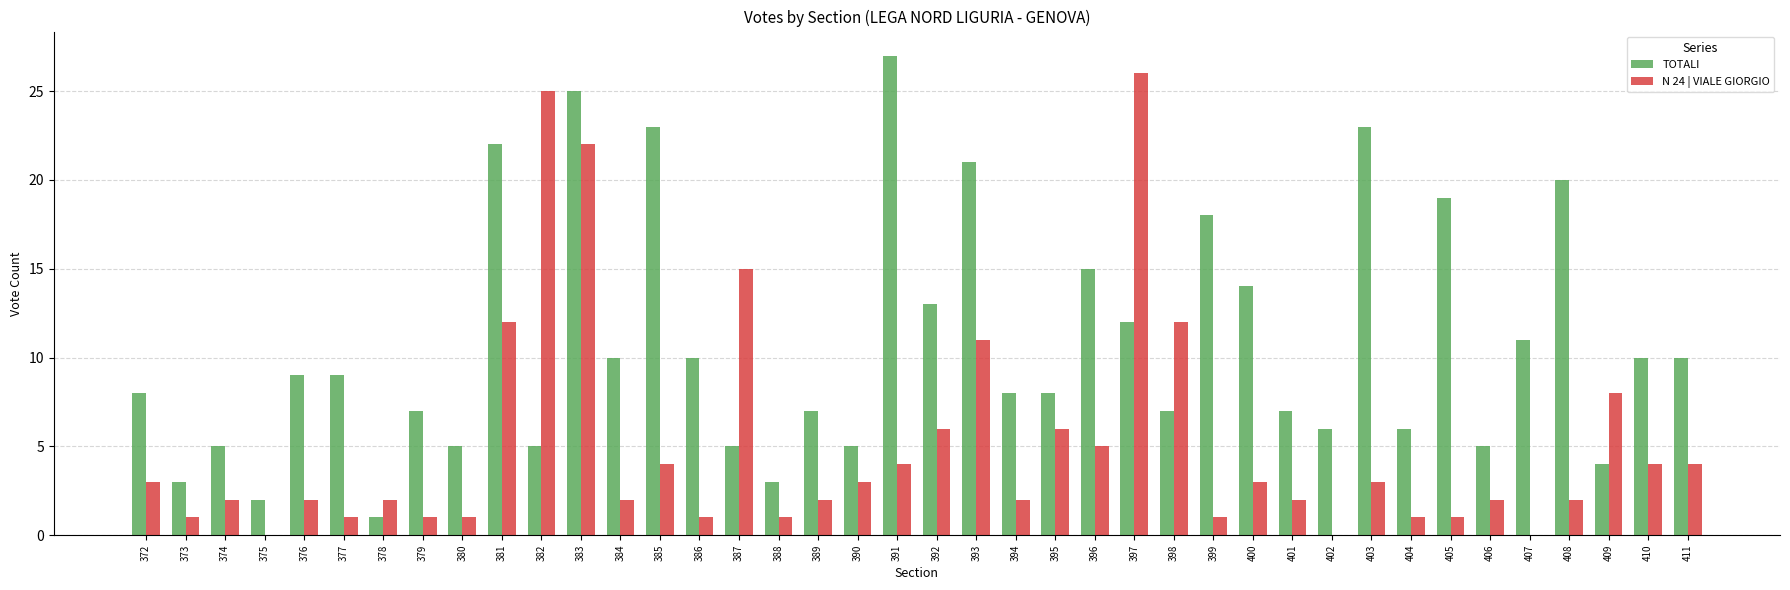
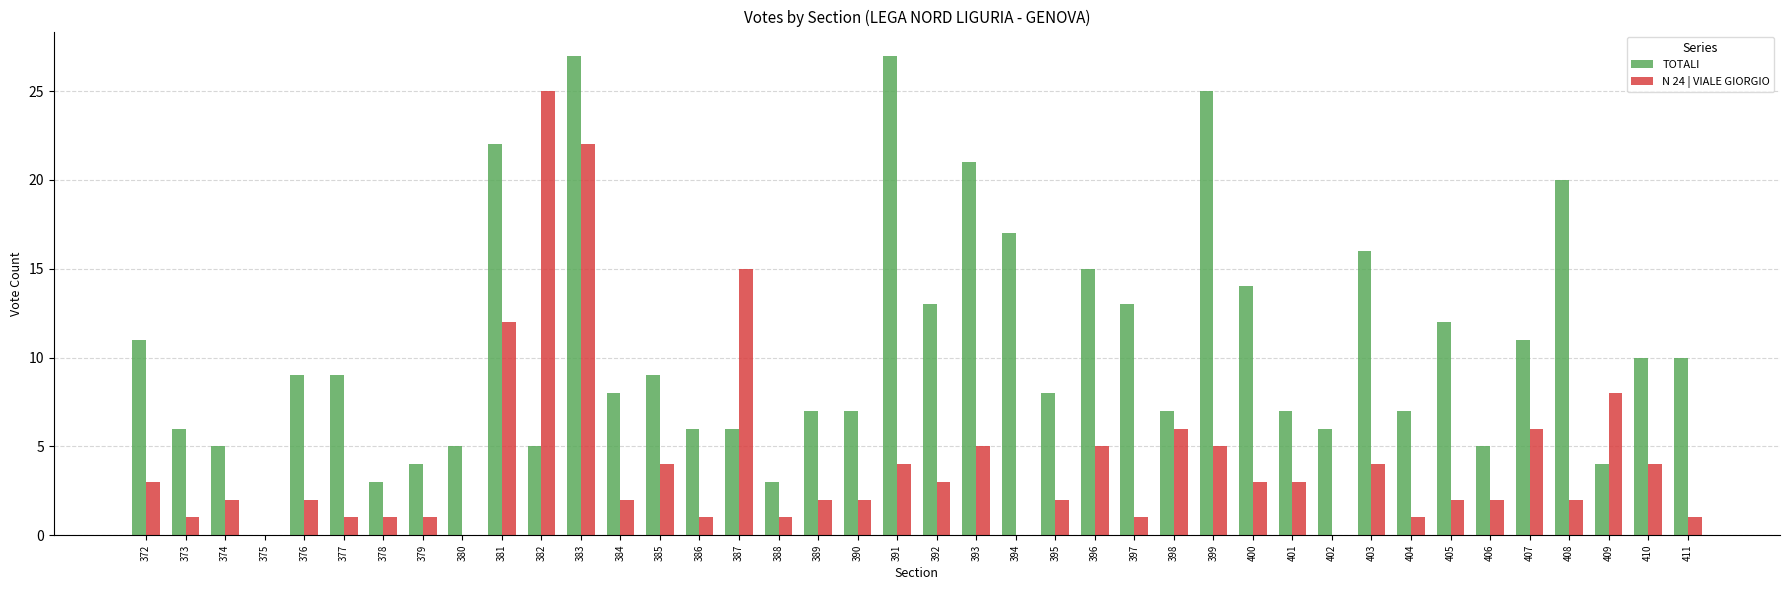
  {
    "TOTALI": {
-     "372": 8,
-     "373": 3,
+     "372": 11,
+     "373": 6,
      "374": 5,
-     "375": 2,
+     "375": 0,
      "376": 9,
      "377": 9,
-     "378": 1,
-     "379": 7,
+     "378": 3,
+     "379": 4,
      "380": 5,
      "381": 22,
      "382": 5,
-     "383": 25,
-     "384": 10,
-     "385": 23,
-     "386": 10,
-     "387": 5,
+     "383": 27,
+     "384": 8,
+     "385": 9,
+     "386": 6,
+     "387": 6,
      "388": 3,
      "389": 7,
-     "390": 5,
+     "390": 7,
      "391": 27,
      "392": 13,
      "393": 21,
-     "394": 8,
+     "394": 17,
      "395": 8,
      "396": 15,
-     "397": 12,
+     "397": 13,
      "398": 7,
-     "399": 18,
+     "399": 25,
      "400": 14,
      "401": 7,
      "402": 6,
-     "403": 23,
-     "404": 6,
-     "405": 19,
+     "403": 16,
+     "404": 7,
+     "405": 12,
      "406": 5,
      "407": 11,
      "408": 20,
      "409": 4,
      "410": 10,
      "411": 10
    },
    "N 24 | VIALE GIORGIO": {
      "372": 3,
      "373": 1,
      "374": 2,
      "375": 0,
      "376": 2,
      "377": 1,
-     "378": 2,
+     "378": 1,
      "379": 1,
-     "380": 1,
+     "380": 0,
      "381": 12,
      "382": 25,
      "383": 22,
      "384": 2,
      "385": 4,
      "386": 1,
      "387": 15,
      "388": 1,
      "389": 2,
-     "390": 3,
+     "390": 2,
      "391": 4,
-     "392": 6,
-     "393": 11,
-     "394": 2,
-     "395": 6,
+     "392": 3,
+     "393": 5,
+     "394": 0,
+     "395": 2,
      "396": 5,
-     "397": 26,
-     "398": 12,
-     "399": 1,
+     "397": 1,
+     "398": 6,
+     "399": 5,
      "400": 3,
-     "401": 2,
+     "401": 3,
      "402": 0,
-     "403": 3,
+     "403": 4,
      "404": 1,
-     "405": 1,
+     "405": 2,
      "406": 2,
-     "407": 0,
+     "407": 6,
      "408": 2,
      "409": 8,
      "410": 4,
-     "411": 4
+     "411": 1
    }
  }
